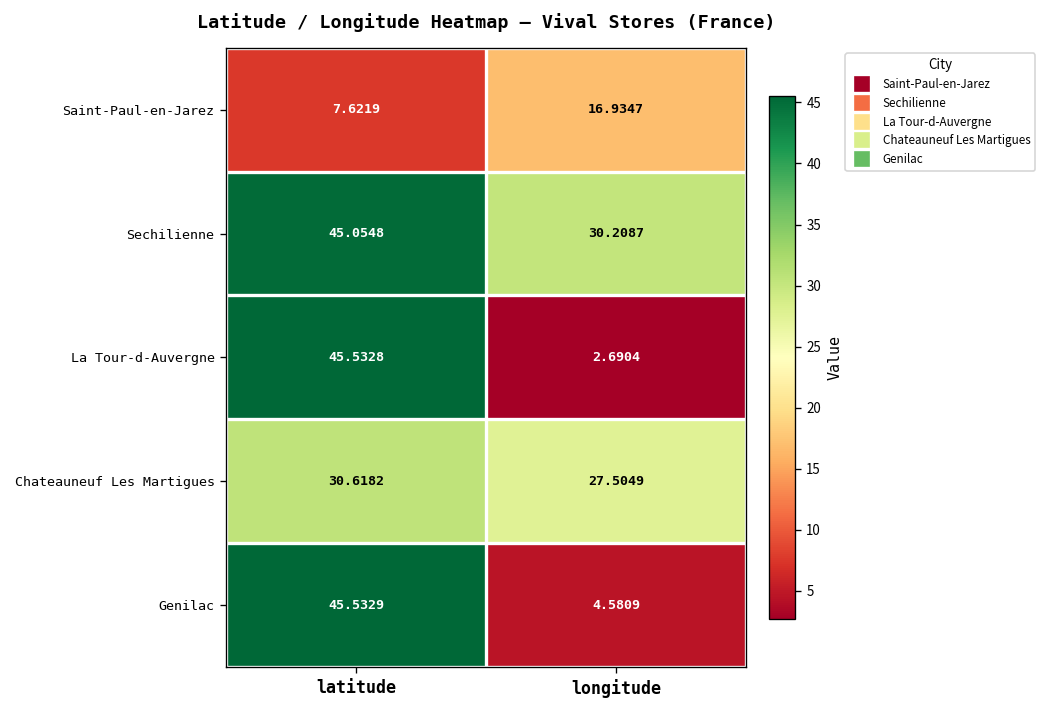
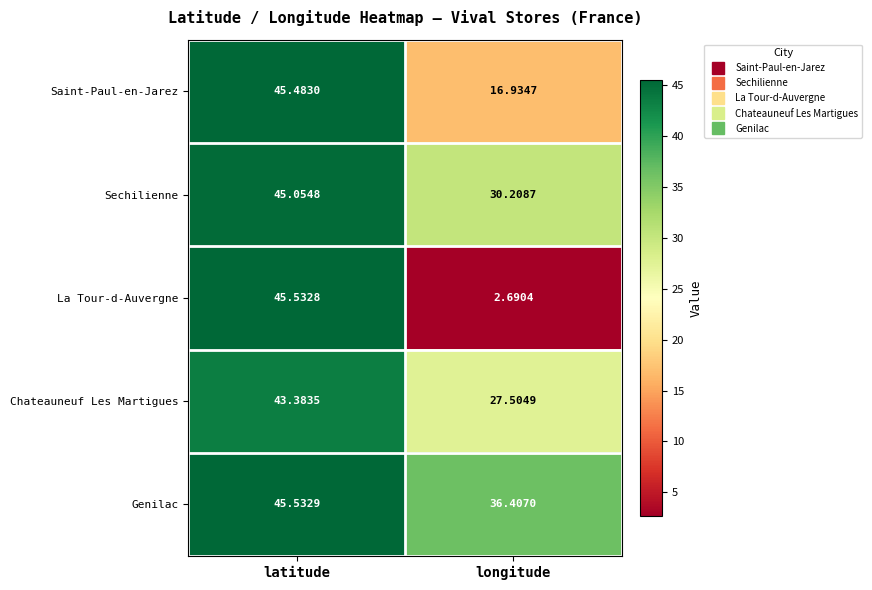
  {
    "Saint-Paul-en-Jarez": {
-     "latitude": 7.6219,
+     "latitude": 45.4830,
      "longitude": 16.9347
    },
    "Sechilienne": {
      "latitude": 45.0548,
      "longitude": 30.2087
    },
    "La Tour-d-Auvergne": {
      "latitude": 45.5328,
      "longitude": 2.6904
    },
    "Chateauneuf Les Martigues": {
-     "latitude": 30.6182,
+     "latitude": 43.3835,
      "longitude": 27.5049
    },
    "Genilac": {
      "latitude": 45.5329,
-     "longitude": 4.5809
+     "longitude": 36.4070
    }
  }
